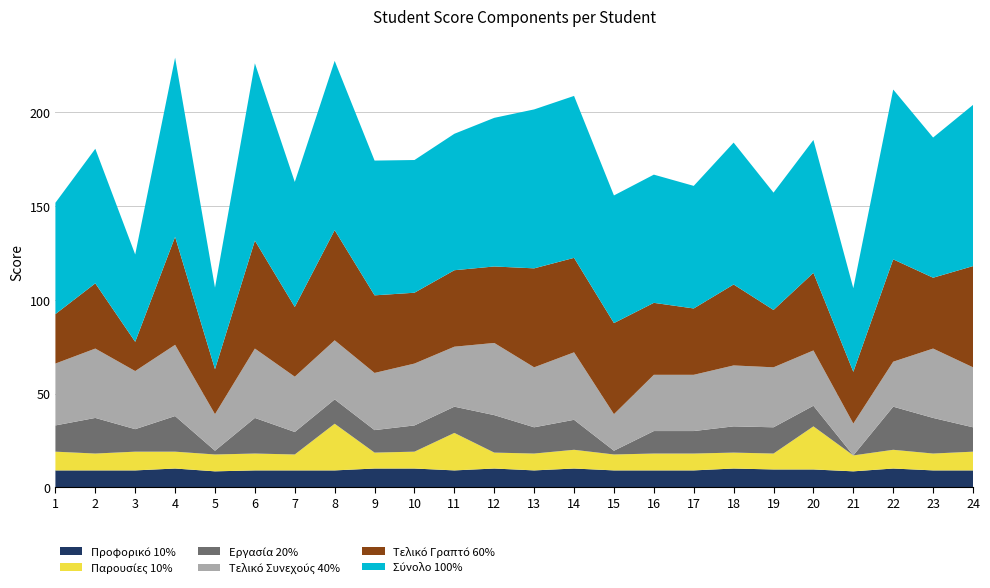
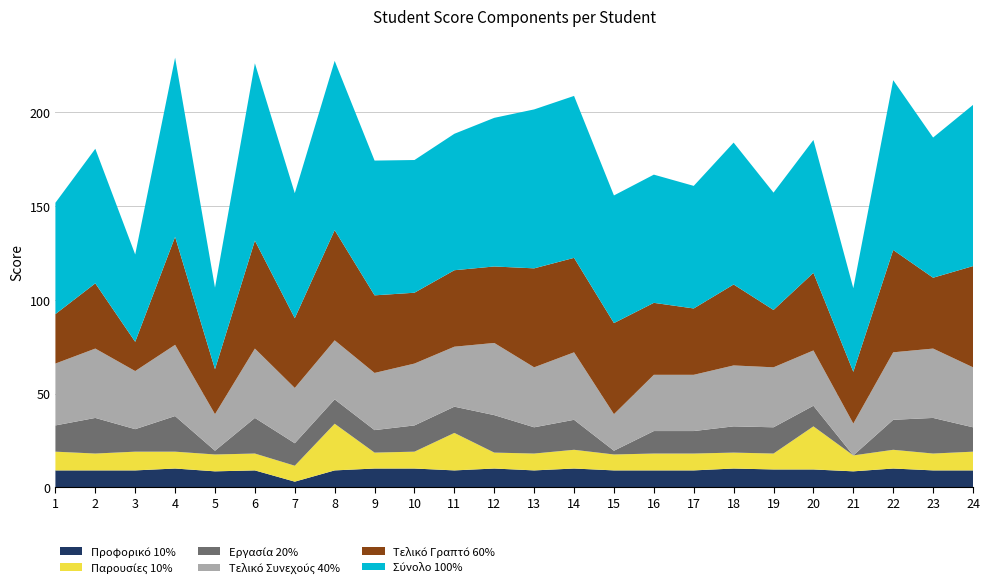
  {
    "Προφορικό 10%": {
-     "7": 9
+     "7": 3
    },
    "Εργασία 20%": {
-     "22": 23
+     "22": 16
    },
    "Τελικό Συνεχούς 40%": {
-     "22": 24
+     "22": 36
    },
    "Σύνολο 100%": {
      "1": 59,
      "2": 72,
      "3": 47,
      "4": 96,
      "5": 44,
      "6": 95,
      "7": 67,
      "8": 90,
      "9": 72,
      "10": 71,
      "11": 73,
      "12": 79,
      "13": 85,
      "14": 86,
      "15": 68,
      "16": 68,
      "17": 65,
      "18": 76,
      "19": 63,
      "20": 71,
      "21": 45,
      "22": 91,
      "23": 75,
      "24": 86
    }
  }
